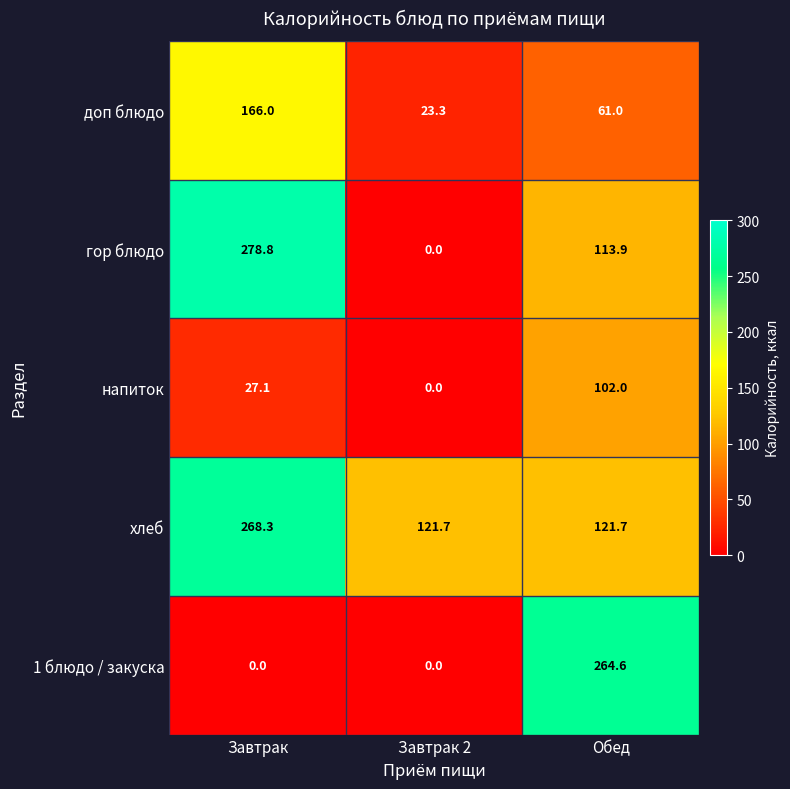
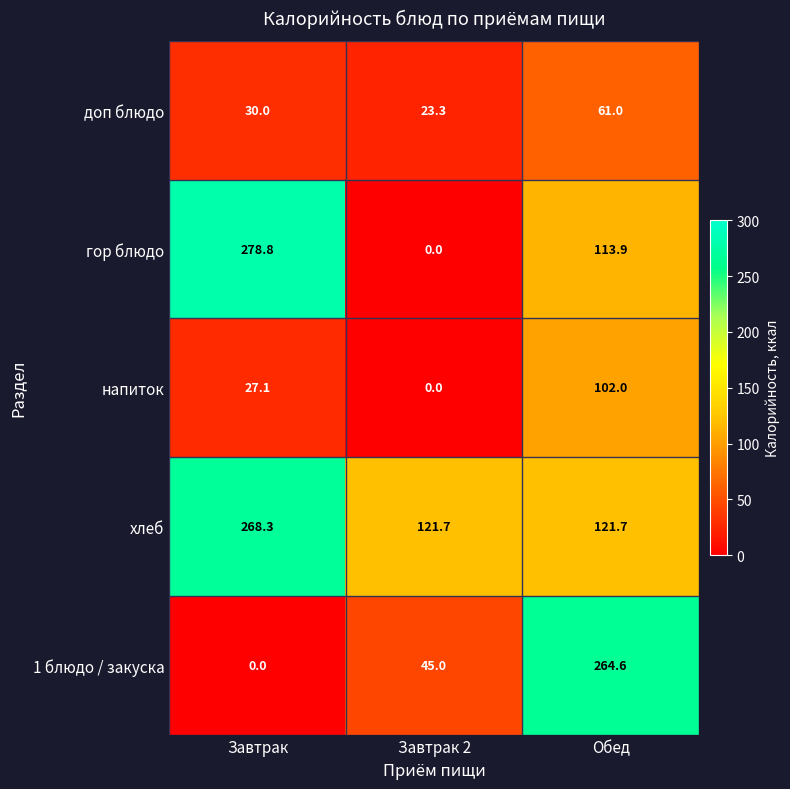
  {
    "доп блюдо": {
-     "Завтрак": 166.0,
+     "Завтрак": 30.0,
      "Завтрак 2": 23.3,
      "Обед": 61.0
    },
    "гор блюдо": {
      "Завтрак": 278.8,
      "Завтрак 2": 0.0,
      "Обед": 113.9
    },
    "напиток": {
      "Завтрак": 27.1,
      "Завтрак 2": 0.0,
      "Обед": 102.0
    },
    "хлеб": {
      "Завтрак": 268.3,
      "Завтрак 2": 121.7,
      "Обед": 121.7
    },
    "1 блюдо / закуска": {
      "Завтрак": 0.0,
-     "Завтрак 2": 0.0,
+     "Завтрак 2": 45.0,
      "Обед": 264.6
    }
  }
